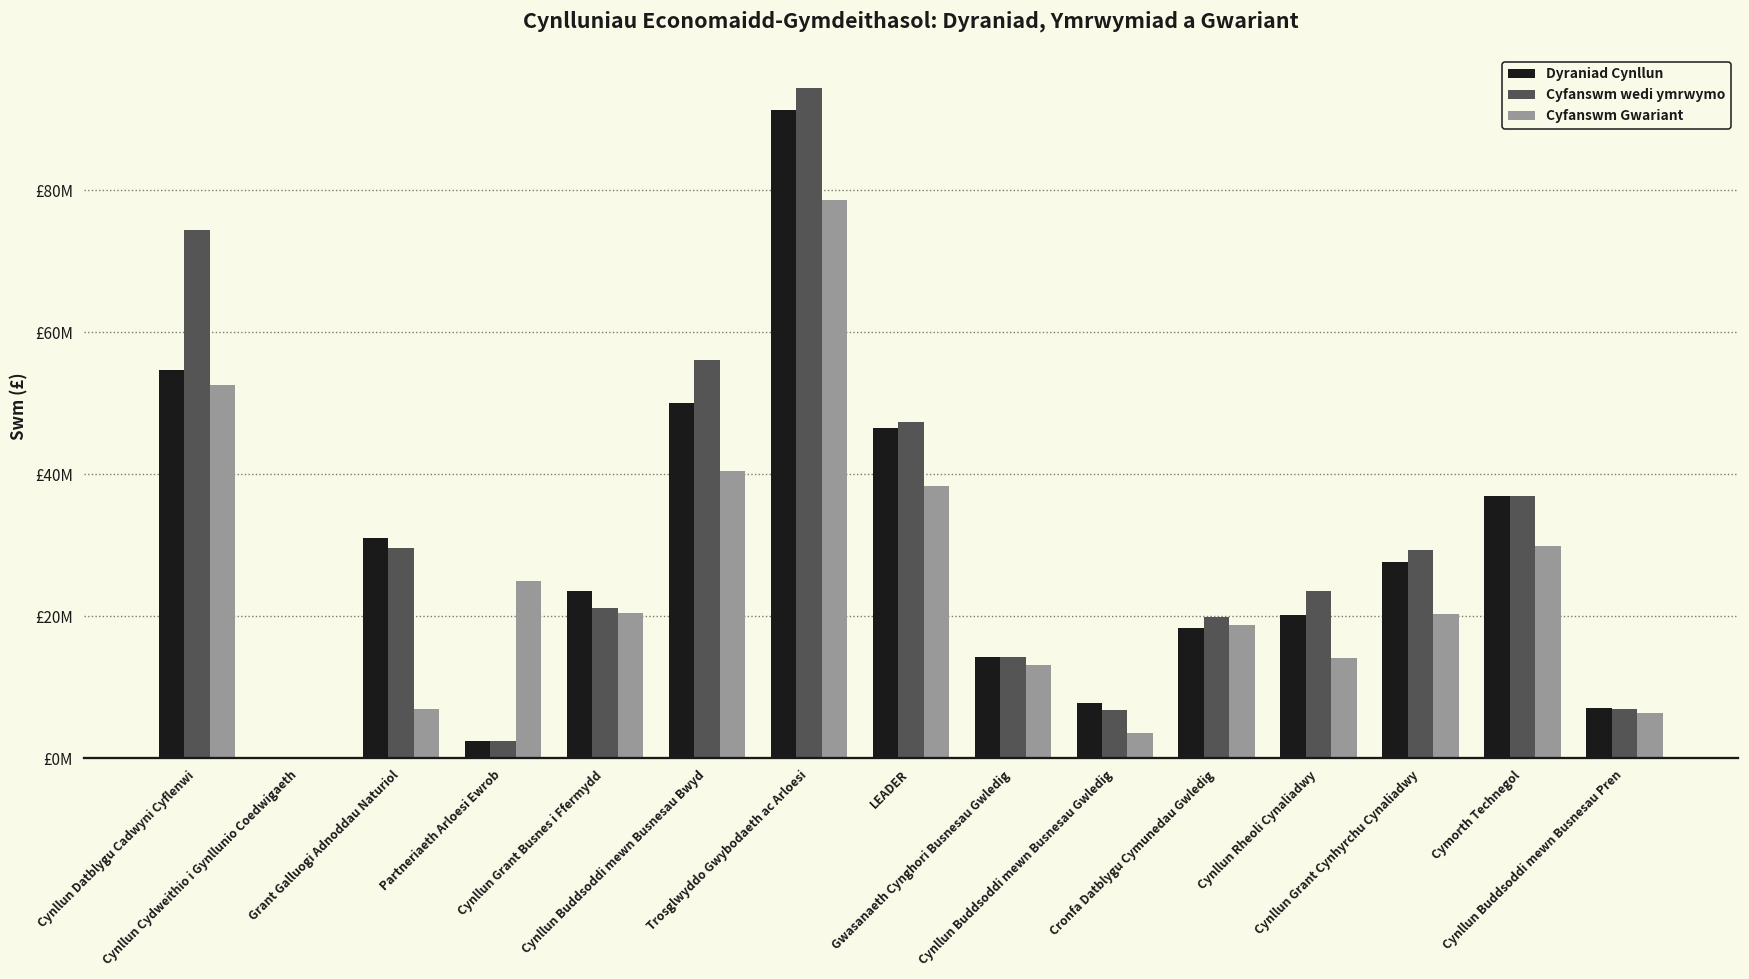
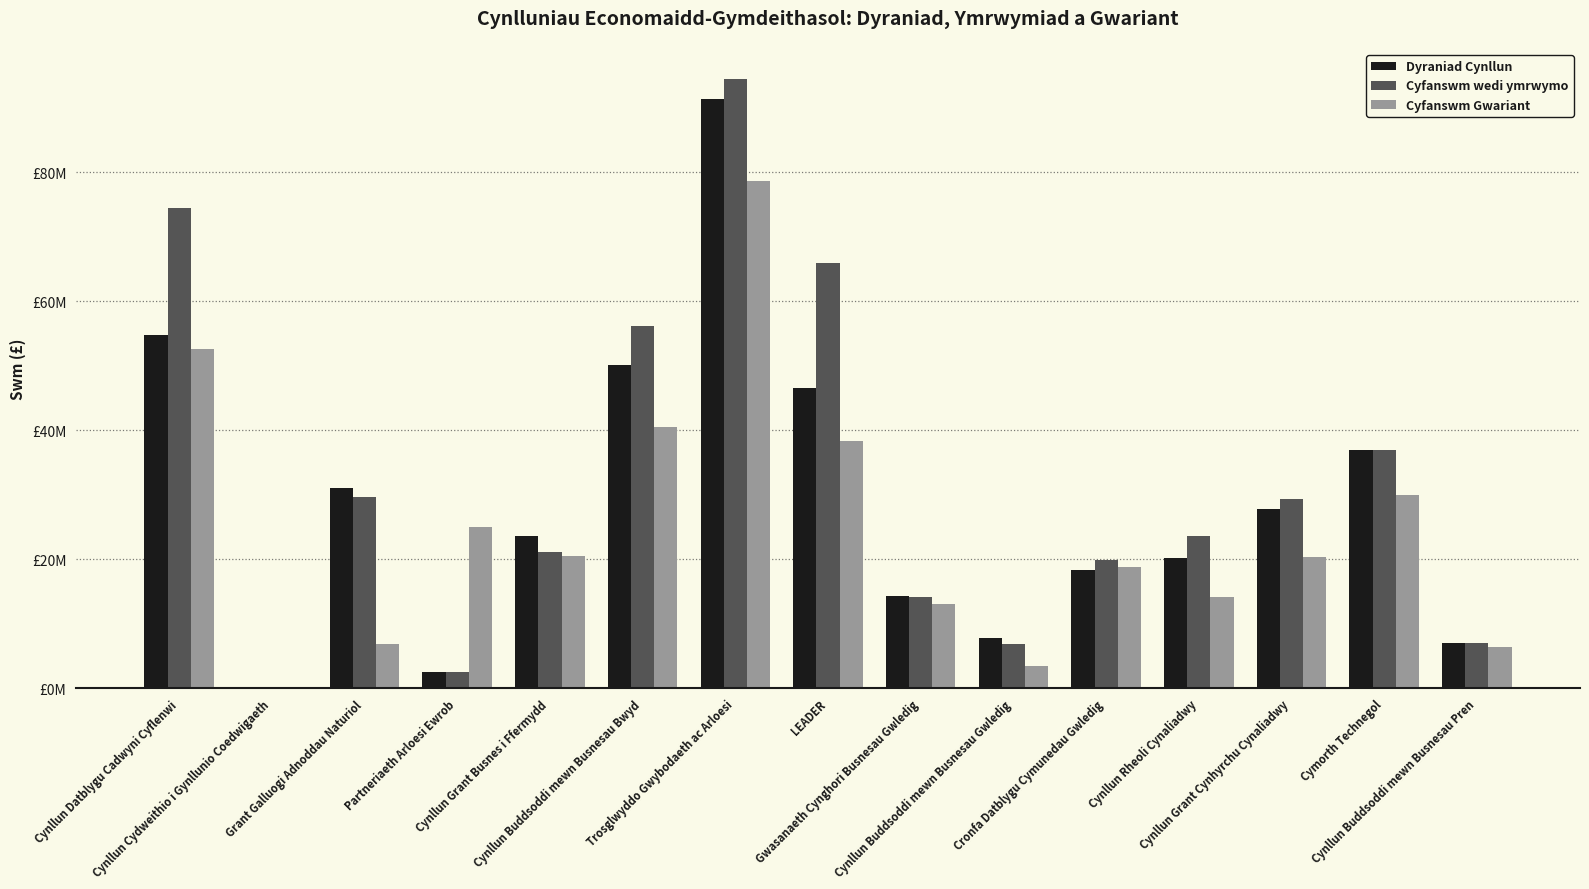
  {
    "Dyraniad Cynllun": {
      "Cynllun Datblygu Cadwyni Cyflenwi": "£55000000",
      "Grant Galluogi Adnoddau Naturiol": "£31000000",
      "Partneriaeth Arloesi Ewrob": "£2000000",
      "Cynllun Grant Busnes i Ffermydd": "£24000000",
      "Cynllun Buddsoddi mewn Busnesau Bwyd": "£50000000",
      "Trosglwyddo Gwybodaeth ac Arloesi": "£91000000",
      "LEADER": "£46000000",
      "Gwasanaeth Cynghori Busnesau Gwledig": "£14000000",
      "Cynllun Buddsoddi mewn Busnesau Gwledig": "£8000000",
      "Cronfa Datblygu Cymunedau Gwledig": "£18000000",
      "Cynllun Rheoli Cynaliadwy": "£20000000",
      "Cynllun Grant Cynhyrchu Cynaliadwy": "£28000000",
      "Cymorth Technegol": "£37000000",
      "Cynllun Buddsoddi mewn Busnesau Pren": "£7000000"
    },
    "Cyfanswm wedi ymrwymo": {
      "Cynllun Datblygu Cadwyni Cyflenwi": "£74000000",
      "Grant Galluogi Adnoddau Naturiol": "£30000000",
      "Partneriaeth Arloesi Ewrob": "£2000000",
      "Cynllun Grant Busnes i Ffermydd": "£21000000",
      "Cynllun Buddsoddi mewn Busnesau Bwyd": "£56000000",
      "Trosglwyddo Gwybodaeth ac Arloesi": "£94000000",
-     "LEADER": "£47000000",
+     "LEADER": "£66000000",
      "Gwasanaeth Cynghori Busnesau Gwledig": "£14000000",
      "Cynllun Buddsoddi mewn Busnesau Gwledig": "£7000000",
      "Cronfa Datblygu Cymunedau Gwledig": "£20000000",
      "Cynllun Rheoli Cynaliadwy": "£24000000",
      "Cynllun Grant Cynhyrchu Cynaliadwy": "£29000000",
      "Cymorth Technegol": "£37000000",
      "Cynllun Buddsoddi mewn Busnesau Pren": "£7000000"
    },
    "Cyfanswm Gwariant": {
      "Cynllun Datblygu Cadwyni Cyflenwi": "£53000000",
      "Grant Galluogi Adnoddau Naturiol": "£7000000",
      "Partneriaeth Arloesi Ewrob": "£25000000",
      "Cynllun Grant Busnes i Ffermydd": "£20000000",
      "Cynllun Buddsoddi mewn Busnesau Bwyd": "£40000000",
      "Trosglwyddo Gwybodaeth ac Arloesi": "£79000000",
      "LEADER": "£38000000",
      "Gwasanaeth Cynghori Busnesau Gwledig": "£13000000",
      "Cynllun Buddsoddi mewn Busnesau Gwledig": "£3000000",
      "Cronfa Datblygu Cymunedau Gwledig": "£19000000",
      "Cynllun Rheoli Cynaliadwy": "£14000000",
      "Cynllun Grant Cynhyrchu Cynaliadwy": "£20000000",
      "Cymorth Technegol": "£30000000",
      "Cynllun Buddsoddi mewn Busnesau Pren": "£6000000"
    }
  }
